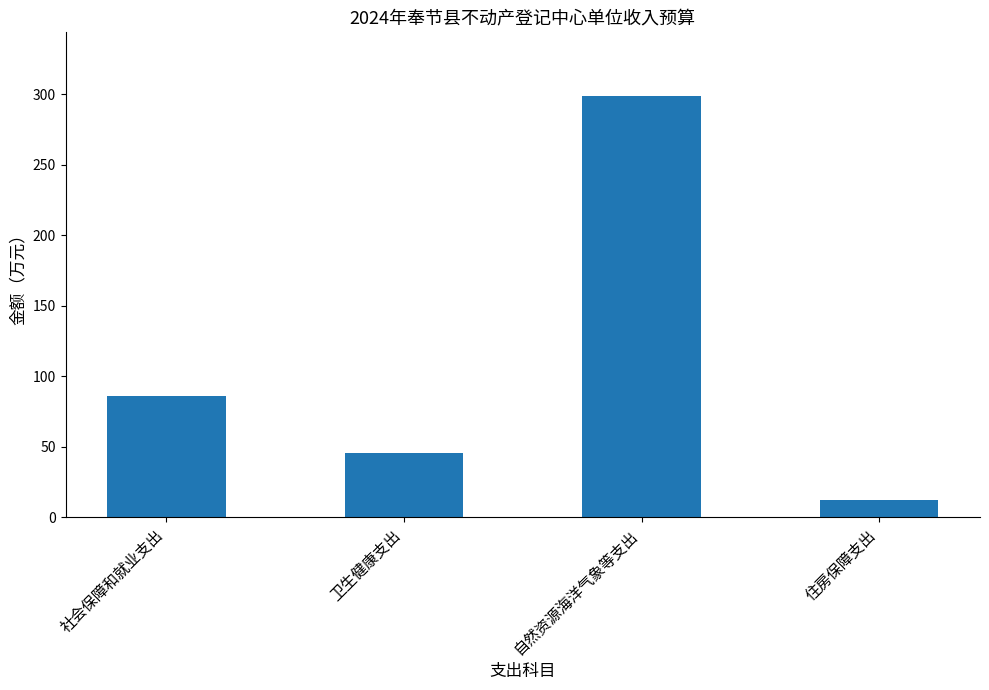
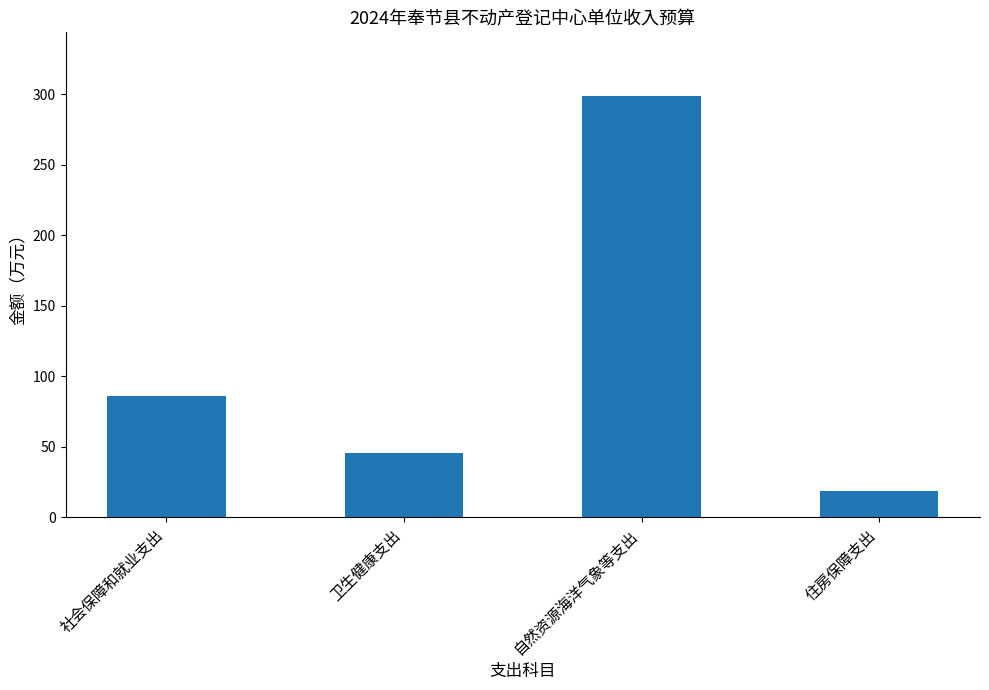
  {
    "社会保障和就业支出": 86,
    "卫生健康支出": 46,
    "自然资源海洋气象等支出": 299,
-   "住房保障支出": 12
+   "住房保障支出": 18
  }
